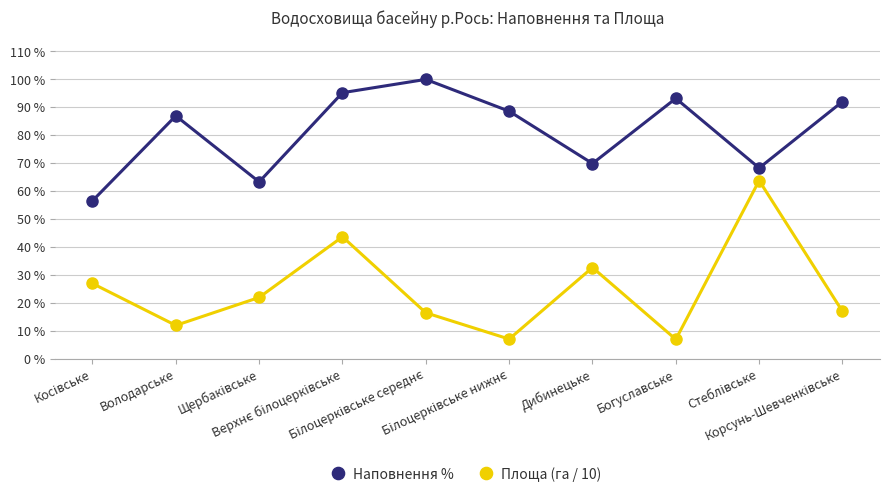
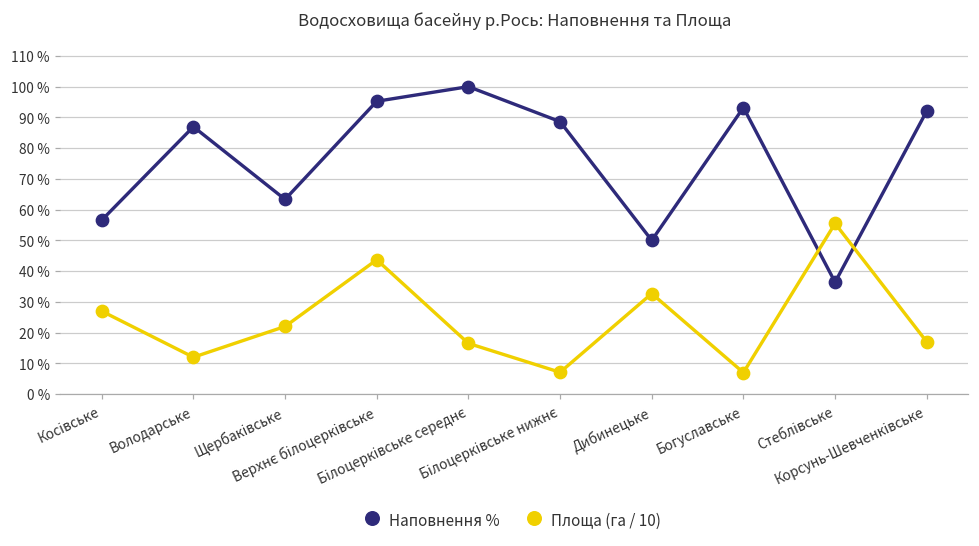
  {
    "Наповнення %": {
      "Косівське": "57 %",
      "Володарське": "87 %",
      "Щербаківське": "63 %",
      "Верхнє білоцерківське": "95 %",
      "Білоцерківське середнє": "100 %",
      "Білоцерківське нижнє": "89 %",
-     "Дибинецьке": "70 %",
+     "Дибинецьке": "50 %",
      "Богуславське": "93 %",
-     "Стеблівське": "68 %",
+     "Стеблівське": "36 %",
      "Корсунь-Шевченківське": "92 %"
    },
    "Площа (га / 10)": {
      "Косівське": "27 %",
      "Володарське": "12 %",
      "Щербаківське": "22 %",
      "Верхнє білоцерківське": "44 %",
      "Білоцерківське середнє": "17 %",
      "Білоцерківське нижнє": "7 %",
      "Дибинецьке": "33 %",
      "Богуславське": "7 %",
-     "Стеблівське": "64 %",
+     "Стеблівське": "56 %",
      "Корсунь-Шевченківське": "17 %"
    }
  }
